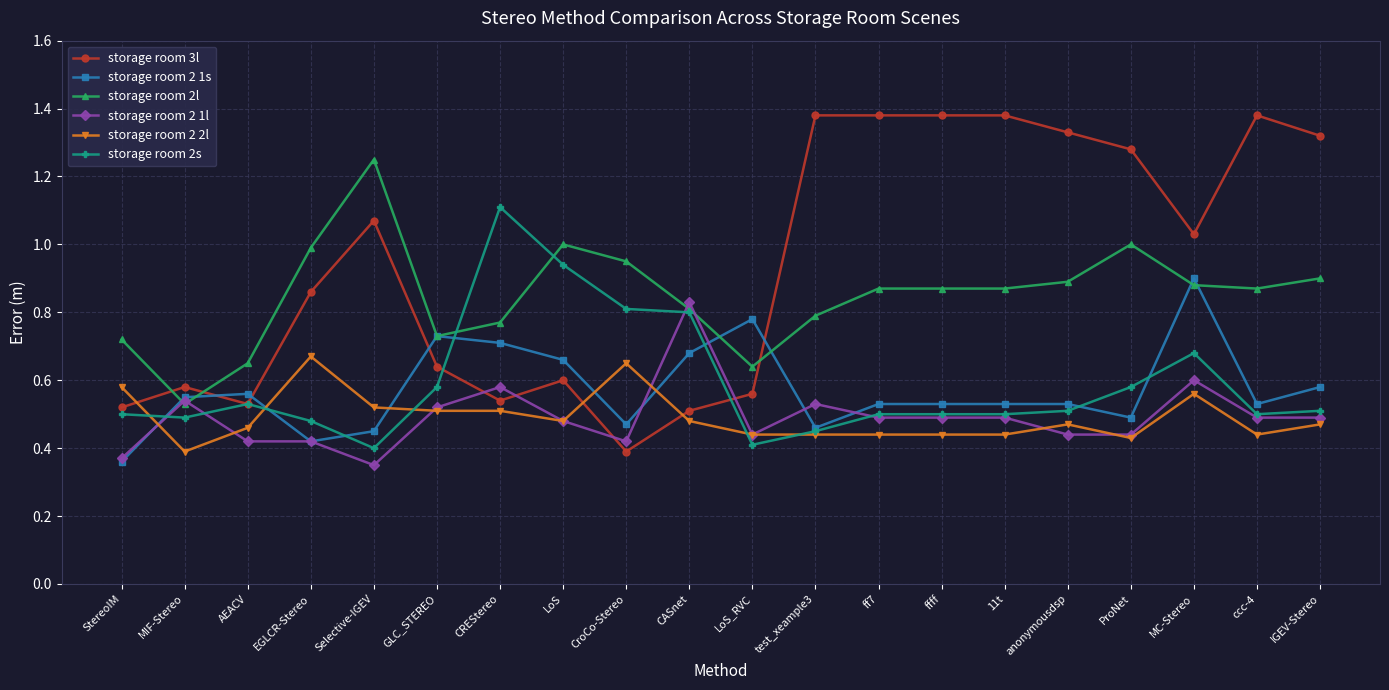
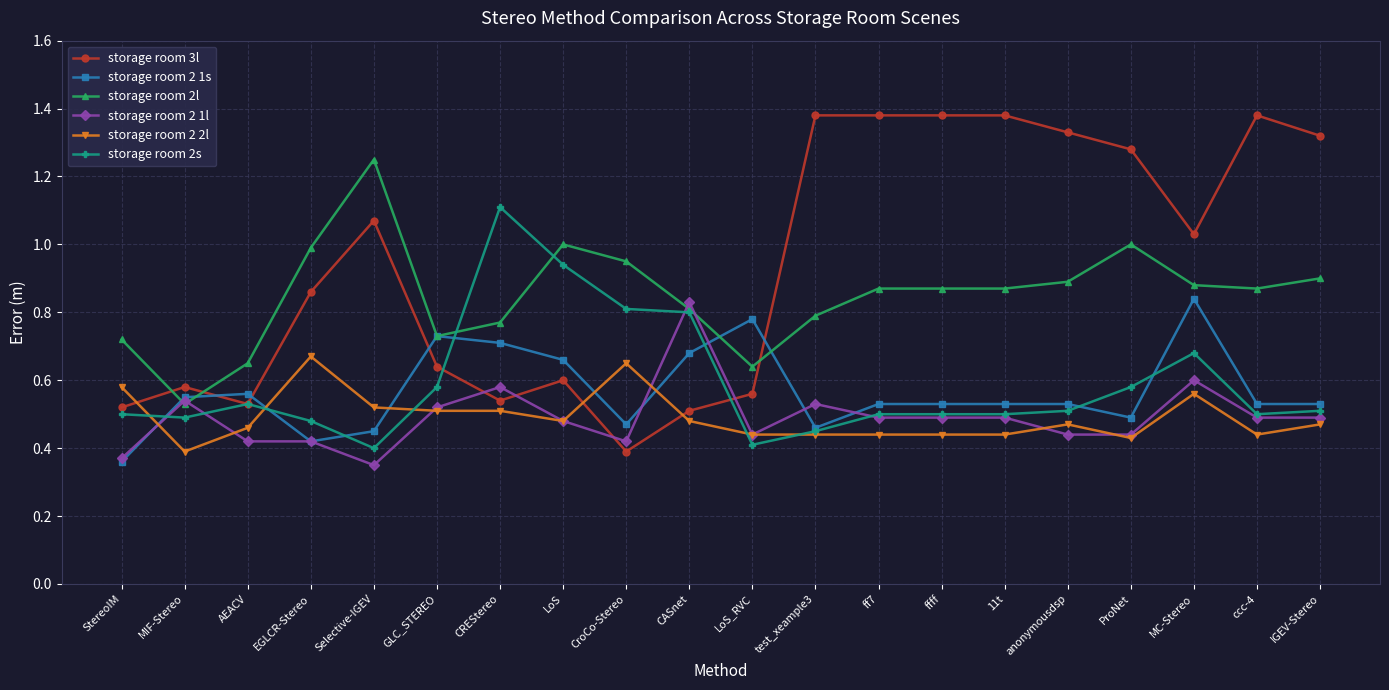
  {
    "storage room 3l": {
      "StereoIM": 0.52,
      "MIF-Stereo": 0.58,
      "EGLCR-Stereo": 0.86,
      "Selective-IGEV": 1.07,
      "GLC_STEREO": 0.64,
      "CREStereo": 0.54,
      "LoS": 0.60,
      "CroCo-Stereo": 0.39,
      "CASnet": 0.51,
      "LoS_RVC": 0.56,
      "test_xeample3": 1.38,
      "ff7": 1.38,
      "ffff": 1.38,
      "11t": 1.38,
      "anonymousdsp": 1.33,
      "ProNet": 1.28,
      "MC-Stereo": 1.03,
      "ccc-4": 1.38,
      "IGEV-Stereo": 1.32
    },
    "storage room 2 1s": {
      "StereoIM": 0.36,
      "MIF-Stereo": 0.55,
      "AEACV": 0.56,
      "Selective-IGEV": 0.45,
      "CREStereo": 0.71,
      "LoS": 0.66,
      "CroCo-Stereo": 0.47,
      "CASnet": 0.68,
      "LoS_RVC": 0.78,
      "test_xeample3": 0.46,
      "ff7": 0.53,
      "ffff": 0.53,
      "11t": 0.53,
      "anonymousdsp": 0.53,
      "ProNet": 0.49,
-     "MC-Stereo": 0.90,
+     "MC-Stereo": 0.84,
      "ccc-4": 0.53,
-     "IGEV-Stereo": 0.58
+     "IGEV-Stereo": 0.53
    },
    "storage room 2 1l": {
      "StereoIM": 0.37,
      "MIF-Stereo": 0.54,
      "AEACV": 0.42,
      "Selective-IGEV": 0.35,
      "GLC_STEREO": 0.52,
      "CREStereo": 0.58,
      "CroCo-Stereo": 0.42,
      "CASnet": 0.83,
      "test_xeample3": 0.53,
      "ff7": 0.49,
      "ffff": 0.49,
      "11t": 0.49,
      "anonymousdsp": 0.44,
      "ProNet": 0.44,
      "MC-Stereo": 0.60,
      "ccc-4": 0.49,
      "IGEV-Stereo": 0.49
    },
    "storage room 2 2l": {
      "StereoIM": 0.58,
      "MIF-Stereo": 0.39,
      "AEACV": 0.46,
      "EGLCR-Stereo": 0.67,
      "Selective-IGEV": 0.52,
      "GLC_STEREO": 0.51,
      "CREStereo": 0.51,
      "CroCo-Stereo": 0.65,
      "CASnet": 0.48,
      "test_xeample3": 0.44,
      "ff7": 0.44,
      "ffff": 0.44,
      "11t": 0.44,
      "anonymousdsp": 0.47,
      "ProNet": 0.43,
      "MC-Stereo": 0.56,
      "ccc-4": 0.44,
      "IGEV-Stereo": 0.47
    }
  }
